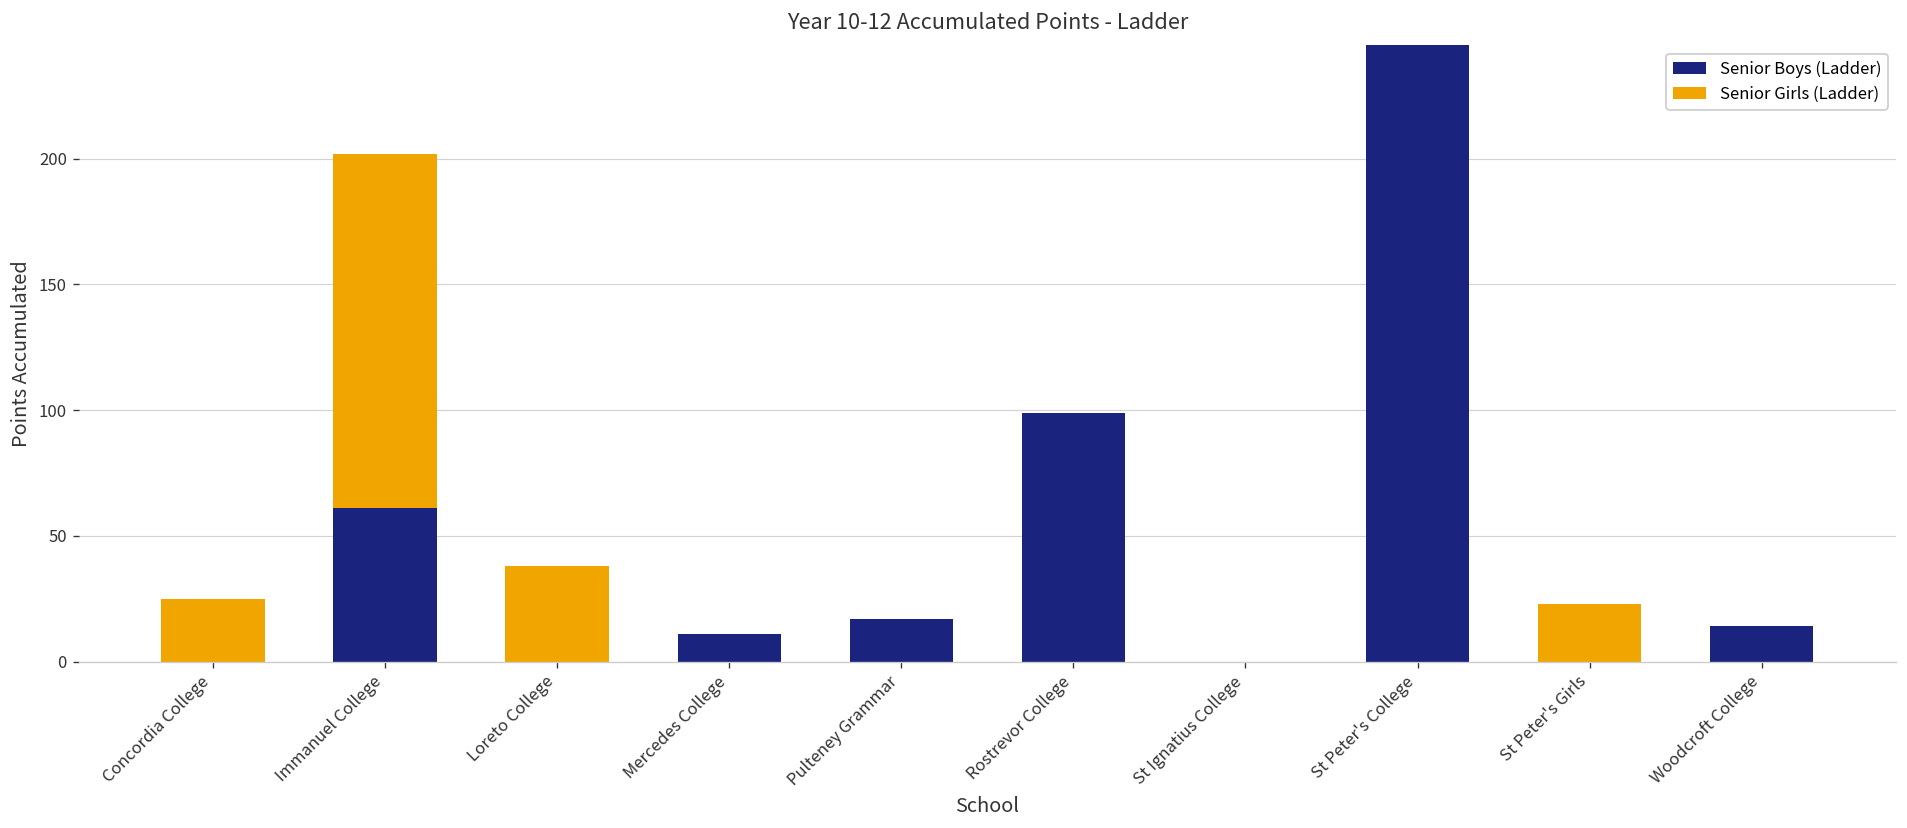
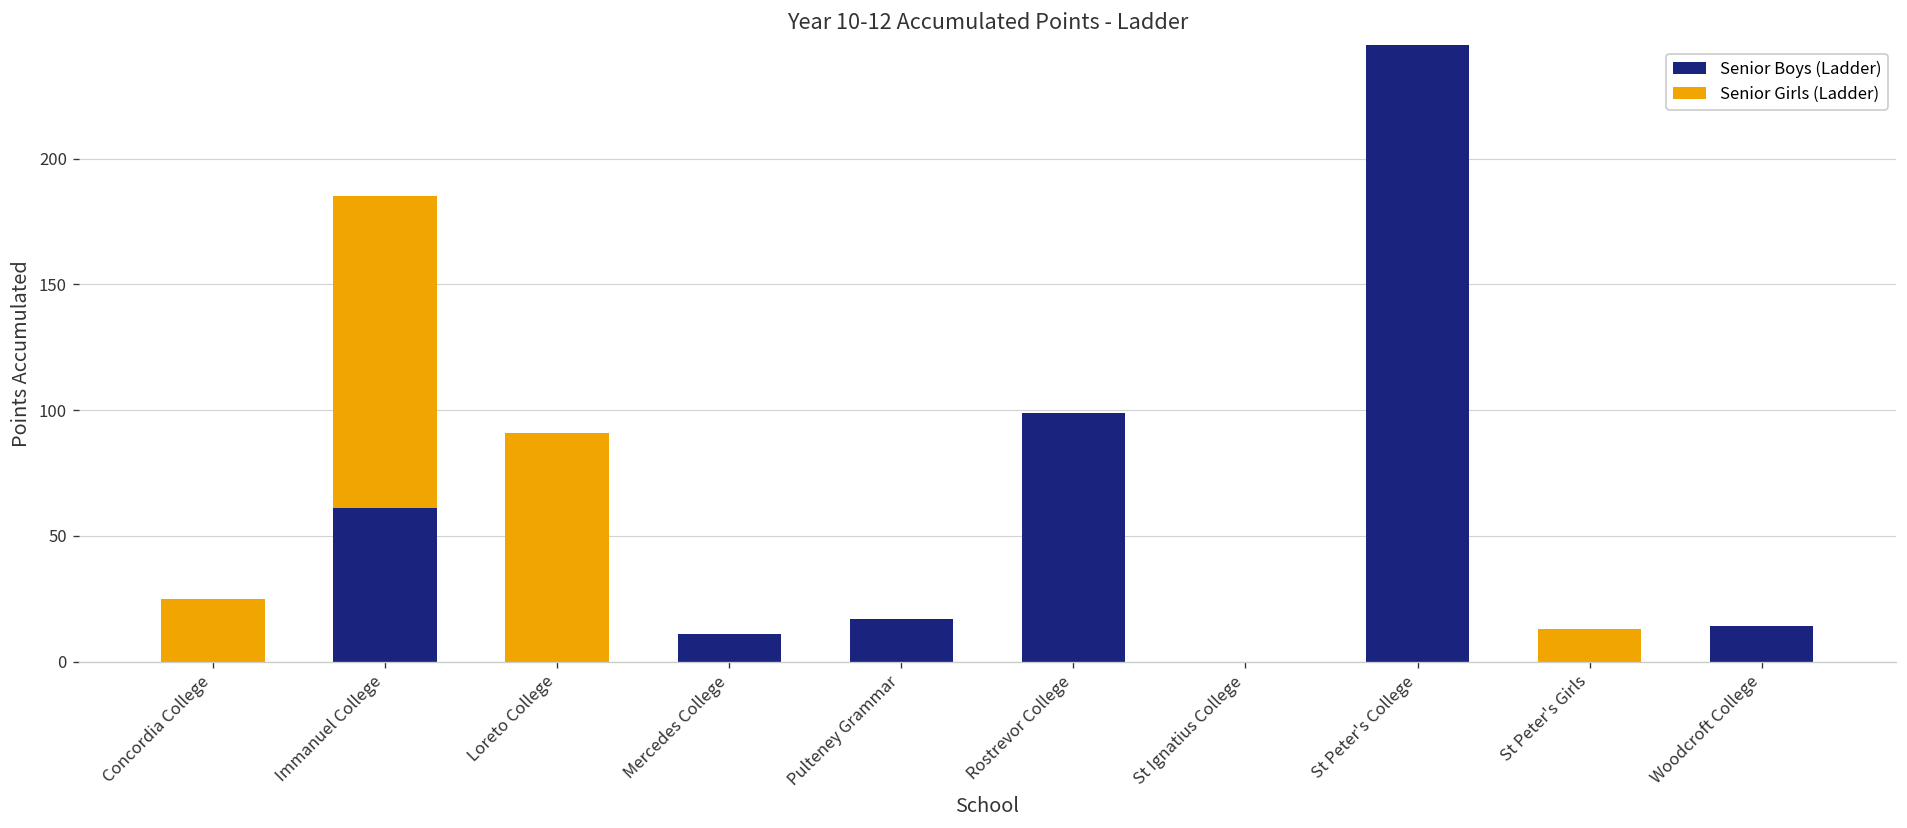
  {
    "Senior Boys (Ladder)": {
      "Concordia College": 0,
      "Immanuel College": 61,
      "Loreto College": 0,
      "Mercedes College": 11,
      "Pulteney Grammar": 17,
      "Rostrevor College": 99,
      "St Ignatius College": 0,
      "St Peter's College": 245,
      "St Peter's Girls": 0,
      "Woodcroft College": 14
    },
    "Senior Girls (Ladder)": {
      "Concordia College": 25,
-     "Immanuel College": 141,
-     "Loreto College": 38,
+     "Immanuel College": 124,
+     "Loreto College": 91,
      "Mercedes College": 0,
      "Pulteney Grammar": 0,
      "Rostrevor College": 0,
      "St Ignatius College": 0,
      "St Peter's College": 0,
-     "St Peter's Girls": 23,
+     "St Peter's Girls": 13,
      "Woodcroft College": 0
    }
  }
